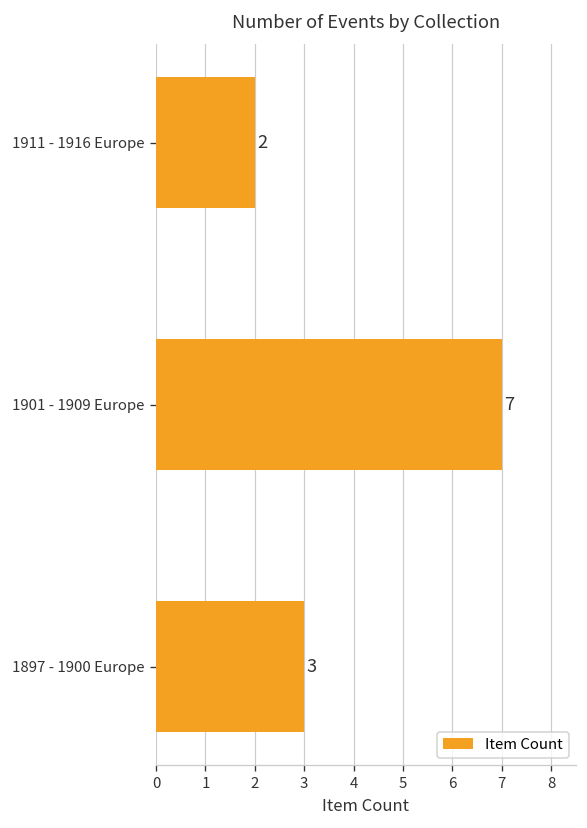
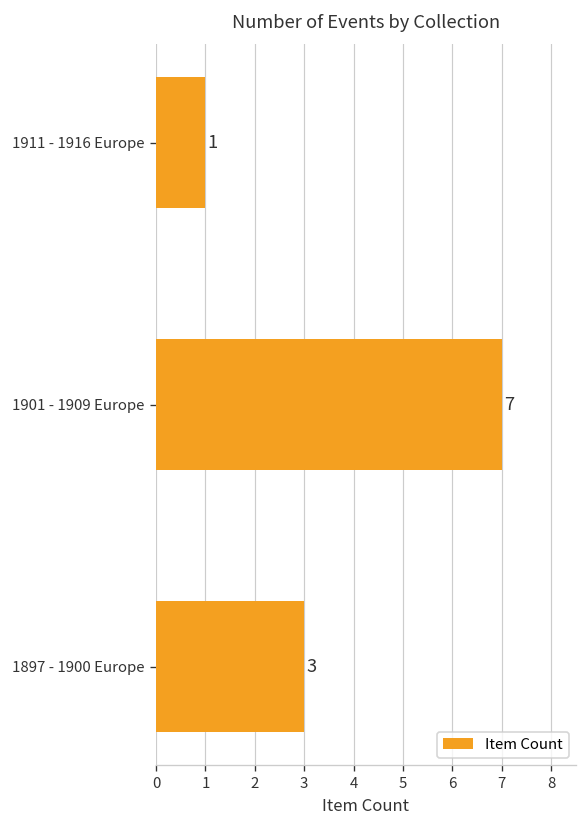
  {
-   "1911 - 1916 Europe": 2,
+   "1911 - 1916 Europe": 1,
    "1901 - 1909 Europe": 7,
    "1897 - 1900 Europe": 3
  }
